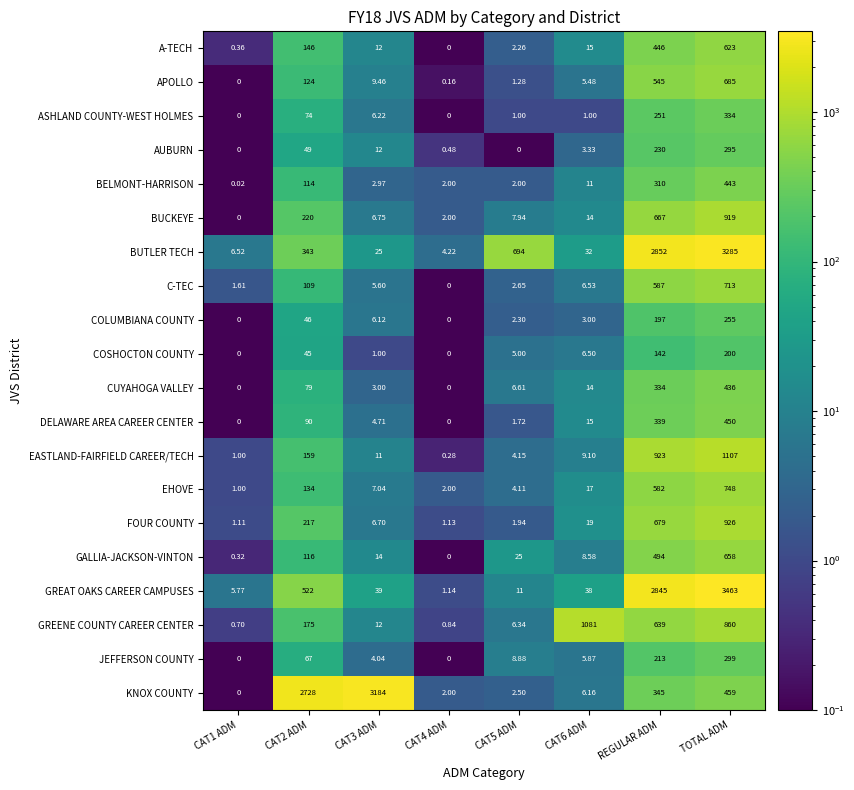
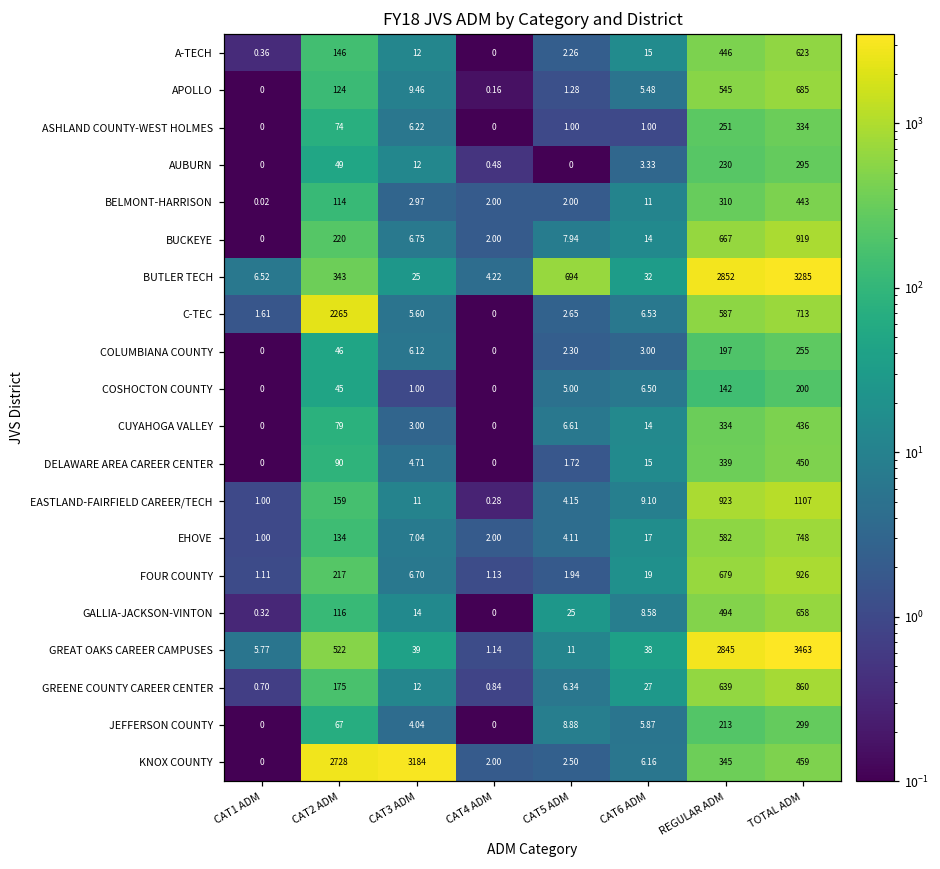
  {
    "A-TECH": {
      "CAT1 ADM": 0.36,
      "CAT2 ADM": 146,
      "CAT3 ADM": 12,
      "CAT4 ADM": 0,
      "CAT5 ADM": 2.26,
      "CAT6 ADM": 15,
      "REGULAR ADM": 446,
      "TOTAL ADM": 623
    },
    "APOLLO": {
      "CAT1 ADM": 0,
      "CAT2 ADM": 124,
      "CAT3 ADM": 9.46,
      "CAT4 ADM": 0.16,
      "CAT5 ADM": 1.28,
      "CAT6 ADM": 5.48,
      "REGULAR ADM": 545,
      "TOTAL ADM": 685
    },
    "ASHLAND COUNTY-WEST HOLMES": {
      "CAT1 ADM": 0,
      "CAT2 ADM": 74,
      "CAT3 ADM": 6.22,
      "CAT4 ADM": 0,
      "CAT5 ADM": 1.00,
      "CAT6 ADM": 1.00,
      "REGULAR ADM": 251,
      "TOTAL ADM": 334
    },
    "AUBURN": {
      "CAT1 ADM": 0,
      "CAT2 ADM": 49,
      "CAT3 ADM": 12,
      "CAT4 ADM": 0.48,
      "CAT5 ADM": 0,
      "CAT6 ADM": 3.33,
      "REGULAR ADM": 230,
      "TOTAL ADM": 295
    },
    "BELMONT-HARRISON": {
      "CAT1 ADM": 0.02,
      "CAT2 ADM": 114,
      "CAT3 ADM": 2.97,
      "CAT4 ADM": 2.00,
      "CAT5 ADM": 2.00,
      "CAT6 ADM": 11,
      "REGULAR ADM": 310,
      "TOTAL ADM": 443
    },
    "BUCKEYE": {
      "CAT1 ADM": 0,
      "CAT2 ADM": 220,
      "CAT3 ADM": 6.75,
      "CAT4 ADM": 2.00,
      "CAT5 ADM": 7.94,
      "CAT6 ADM": 14,
      "REGULAR ADM": 667,
      "TOTAL ADM": 919
    },
    "BUTLER TECH": {
      "CAT1 ADM": 6.52,
      "CAT2 ADM": 343,
      "CAT3 ADM": 25,
      "CAT4 ADM": 4.22,
      "CAT5 ADM": 694,
      "CAT6 ADM": 32,
      "REGULAR ADM": 2852,
      "TOTAL ADM": 3285
    },
    "C-TEC": {
      "CAT1 ADM": 1.61,
-     "CAT2 ADM": 109,
+     "CAT2 ADM": 2265,
      "CAT3 ADM": 5.60,
      "CAT4 ADM": 0,
      "CAT5 ADM": 2.65,
      "CAT6 ADM": 6.53,
      "REGULAR ADM": 587,
      "TOTAL ADM": 713
    },
    "COLUMBIANA COUNTY": {
      "CAT1 ADM": 0,
      "CAT2 ADM": 46,
      "CAT3 ADM": 6.12,
      "CAT4 ADM": 0,
      "CAT5 ADM": 2.30,
      "CAT6 ADM": 3.00,
      "REGULAR ADM": 197,
      "TOTAL ADM": 255
    },
    "COSHOCTON COUNTY": {
      "CAT1 ADM": 0,
      "CAT2 ADM": 45,
      "CAT3 ADM": 1.00,
      "CAT4 ADM": 0,
      "CAT5 ADM": 5.00,
      "CAT6 ADM": 6.50,
      "REGULAR ADM": 142,
      "TOTAL ADM": 200
    },
    "CUYAHOGA VALLEY": {
      "CAT1 ADM": 0,
      "CAT2 ADM": 79,
      "CAT3 ADM": 3.00,
      "CAT4 ADM": 0,
      "CAT5 ADM": 6.61,
      "CAT6 ADM": 14,
      "REGULAR ADM": 334,
      "TOTAL ADM": 436
    },
    "DELAWARE AREA CAREER CENTER": {
      "CAT1 ADM": 0,
      "CAT2 ADM": 90,
      "CAT3 ADM": 4.71,
      "CAT4 ADM": 0,
      "CAT5 ADM": 1.72,
      "CAT6 ADM": 15,
      "REGULAR ADM": 339,
      "TOTAL ADM": 450
    },
    "EASTLAND-FAIRFIELD CAREER/TECH": {
      "CAT1 ADM": 1.00,
      "CAT2 ADM": 159,
      "CAT3 ADM": 11,
      "CAT4 ADM": 0.28,
      "CAT5 ADM": 4.15,
      "CAT6 ADM": 9.10,
      "REGULAR ADM": 923,
      "TOTAL ADM": 1107
    },
    "EHOVE": {
      "CAT1 ADM": 1.00,
      "CAT2 ADM": 134,
      "CAT3 ADM": 7.04,
      "CAT4 ADM": 2.00,
      "CAT5 ADM": 4.11,
      "CAT6 ADM": 17,
      "REGULAR ADM": 582,
      "TOTAL ADM": 748
    },
    "FOUR COUNTY": {
      "CAT1 ADM": 1.11,
      "CAT2 ADM": 217,
      "CAT3 ADM": 6.70,
      "CAT4 ADM": 1.13,
      "CAT5 ADM": 1.94,
      "CAT6 ADM": 19,
      "REGULAR ADM": 679,
      "TOTAL ADM": 926
    },
    "GALLIA-JACKSON-VINTON": {
      "CAT1 ADM": 0.32,
      "CAT2 ADM": 116,
      "CAT3 ADM": 14,
      "CAT4 ADM": 0,
      "CAT5 ADM": 25,
      "CAT6 ADM": 8.58,
      "REGULAR ADM": 494,
      "TOTAL ADM": 658
    },
    "GREAT OAKS CAREER CAMPUSES": {
      "CAT1 ADM": 5.77,
      "CAT2 ADM": 522,
      "CAT3 ADM": 39,
      "CAT4 ADM": 1.14,
      "CAT5 ADM": 11,
      "CAT6 ADM": 38,
      "REGULAR ADM": 2845,
      "TOTAL ADM": 3463
    },
    "GREENE COUNTY CAREER CENTER": {
      "CAT1 ADM": 0.70,
      "CAT2 ADM": 175,
      "CAT3 ADM": 12,
      "CAT4 ADM": 0.84,
      "CAT5 ADM": 6.34,
-     "CAT6 ADM": 1081,
+     "CAT6 ADM": 27,
      "REGULAR ADM": 639,
      "TOTAL ADM": 860
    },
    "JEFFERSON COUNTY": {
      "CAT1 ADM": 0,
      "CAT2 ADM": 67,
      "CAT3 ADM": 4.04,
      "CAT4 ADM": 0,
      "CAT5 ADM": 8.88,
      "CAT6 ADM": 5.87,
      "REGULAR ADM": 213,
      "TOTAL ADM": 299
    },
    "KNOX COUNTY": {
      "CAT1 ADM": 0,
      "CAT2 ADM": 2728,
      "CAT3 ADM": 3184,
      "CAT4 ADM": 2.00,
      "CAT5 ADM": 2.50,
      "CAT6 ADM": 6.16,
      "REGULAR ADM": 345,
      "TOTAL ADM": 459
    }
  }
